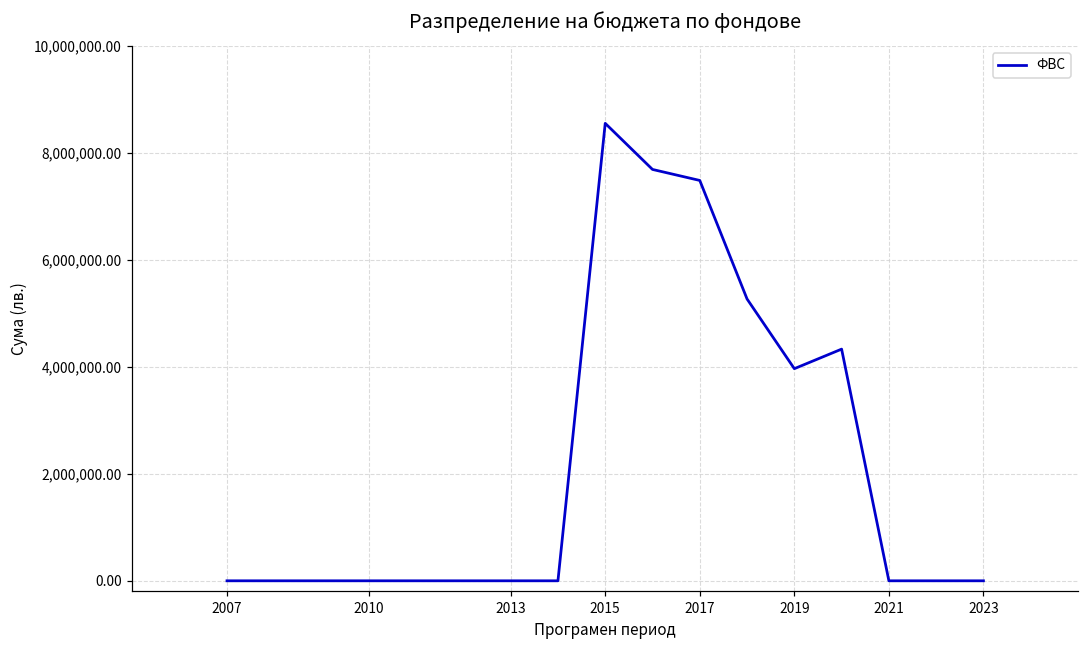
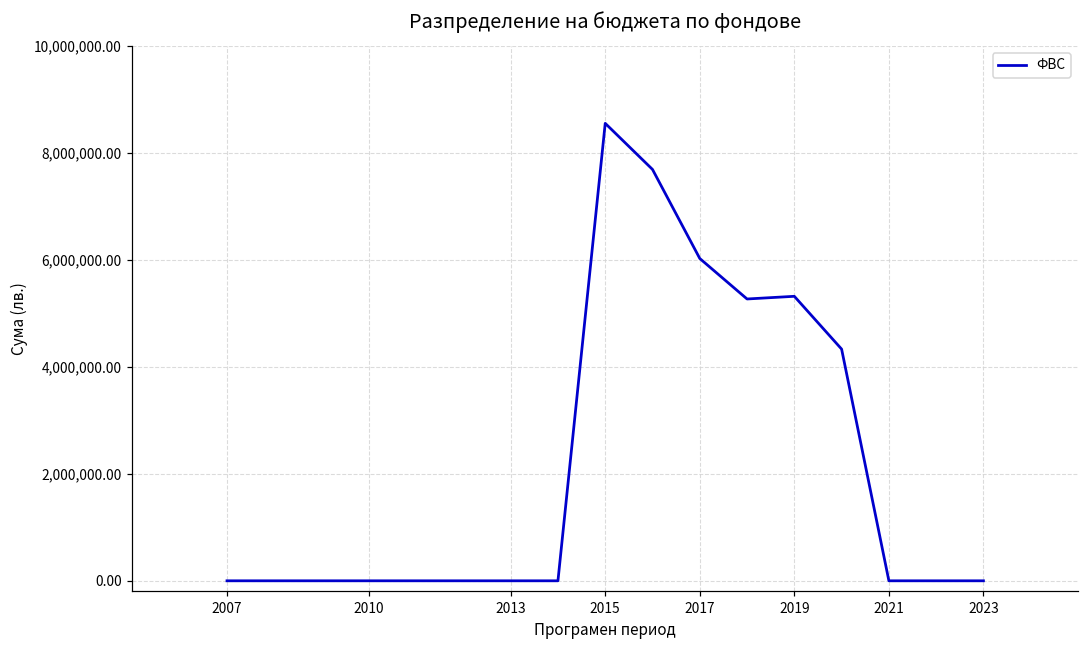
  {
    "2007": "0",
    "2010": "0",
    "2013": "0",
    "2015": "8,600,000",
-   "2017": "7,500,000",
-   "2019": "4,000,000",
+   "2017": "6,000,000",
+   "2019": "5,300,000",
    "2021": "0",
    "2023": "0"
  }
